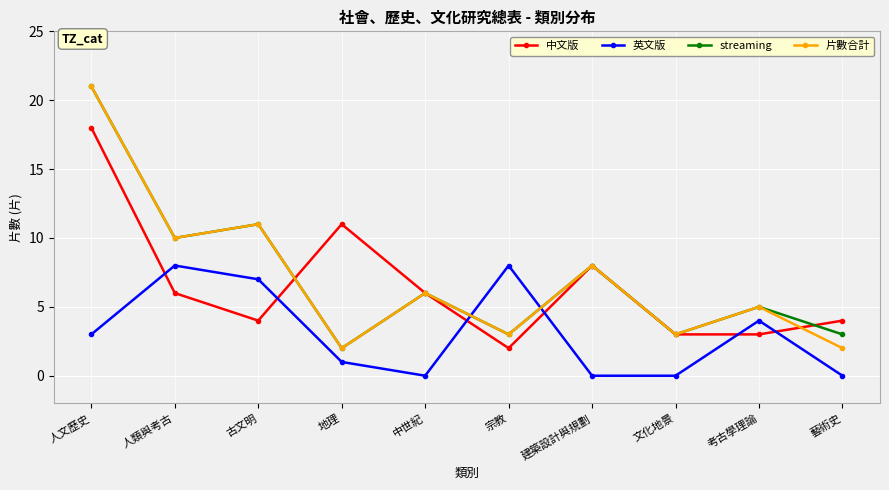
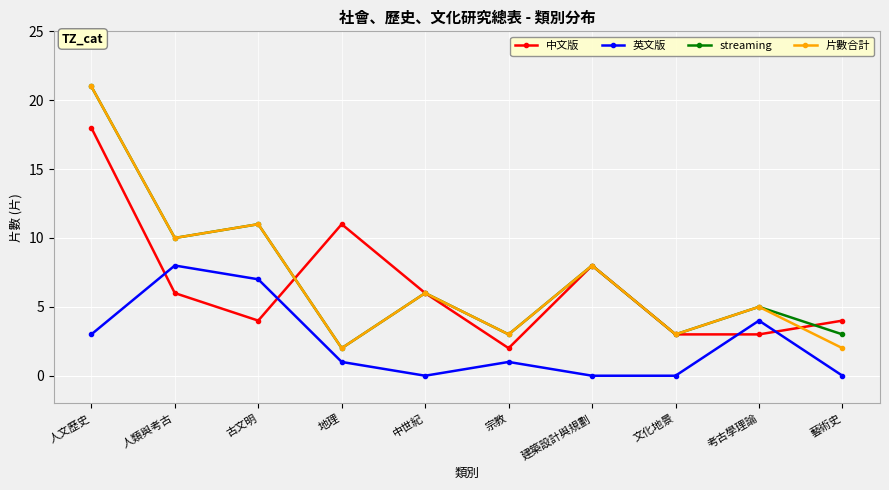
  {
    "中文版": {
      "人文歷史": 18,
      "人類與考古": 6,
      "古文明": 4,
      "地理": 11,
      "宗教": 2,
      "考古學理論": 3,
      "藝術史": 4
    },
    "英文版": {
      "人文歷史": 3,
      "人類與考古": 8,
      "古文明": 7,
      "地理": 1,
      "中世紀": 0,
-     "宗教": 8,
+     "宗教": 1,
      "建築設計與規劃": 0,
      "文化地景": 0,
      "考古學理論": 4,
      "藝術史": 0
    },
    "streaming": {
      "藝術史": 3
    },
    "片數合計": {
      "藝術史": 2
    }
  }
